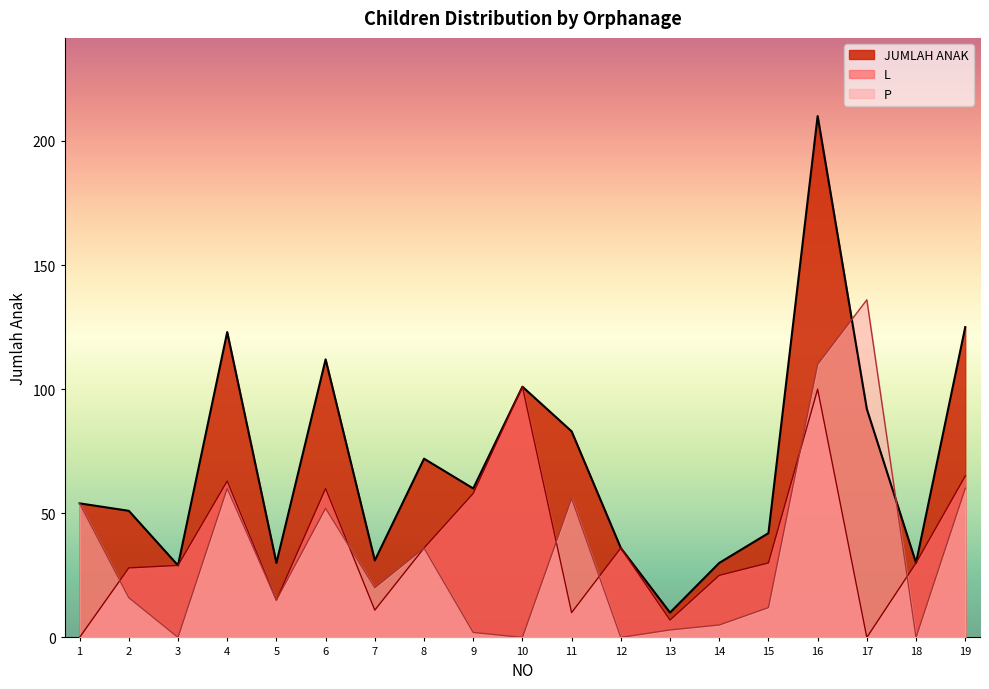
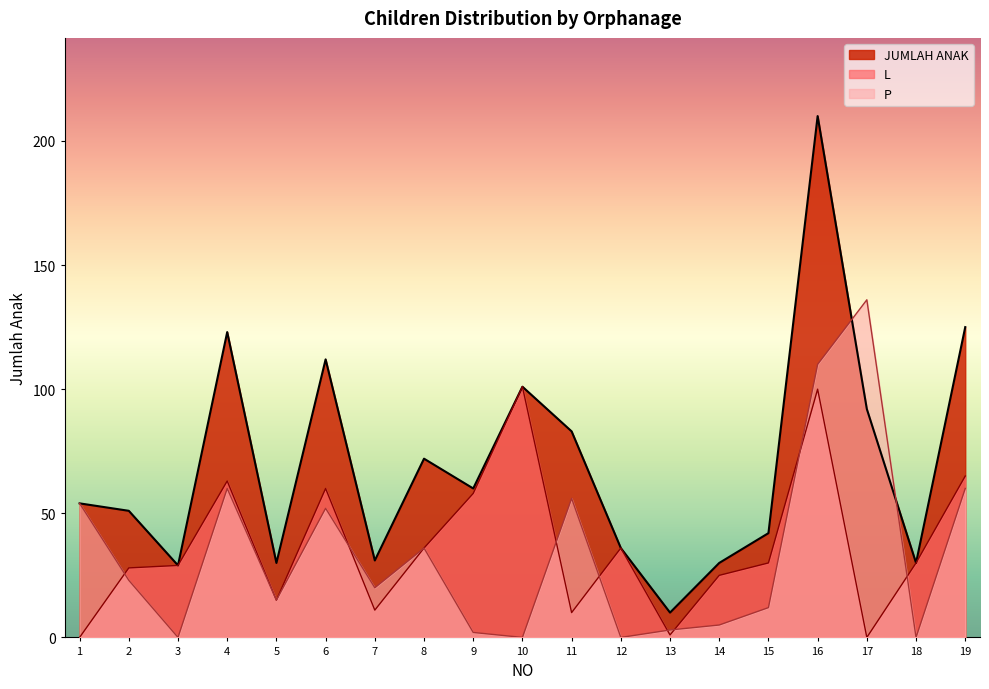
  {
    "JUMLAH ANAK": {
      "2": 51,
      "4": 123,
      "5": 30,
      "6": 112,
      "7": 31,
      "8": 72,
      "9": 60,
      "11": 83,
      "13": 10,
      "14": 30,
      "15": 42,
      "16": 210,
      "17": 92,
      "19": 125
    },
    "L": {
      "1": 0,
      "2": 28,
      "4": 63,
      "6": 60,
      "7": 11,
      "9": 58,
      "11": 10,
-     "13": 7,
+     "13": 1,
      "14": 25,
      "15": 30,
      "16": 100,
      "17": 0,
      "19": 65
    },
    "P": {
-     "2": 16,
+     "2": 23,
      "3": 0,
      "4": 60,
      "6": 52,
      "7": 20,
      "9": 2,
      "10": 0,
      "11": 56,
      "12": 0,
      "13": 3,
      "14": 5,
      "15": 12,
      "16": 110,
      "17": 136,
      "18": 0,
      "19": 60
    }
  }
